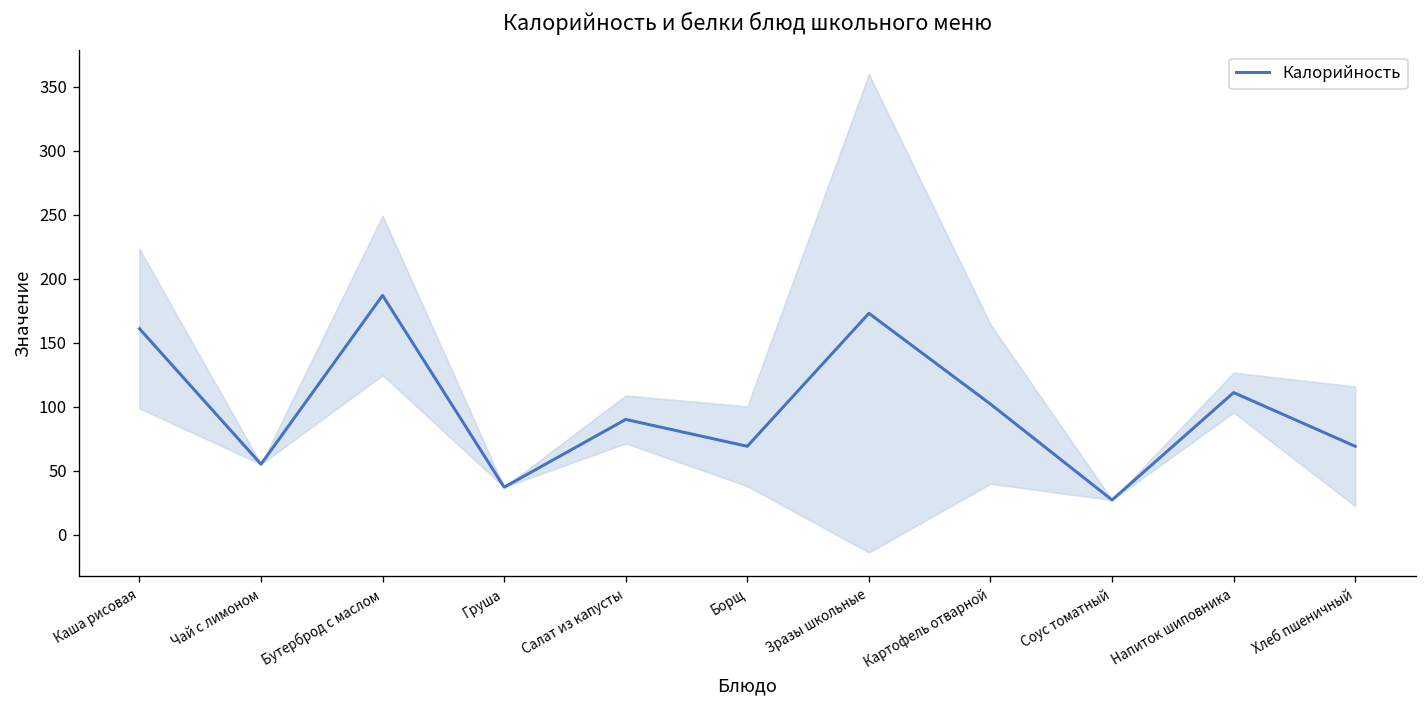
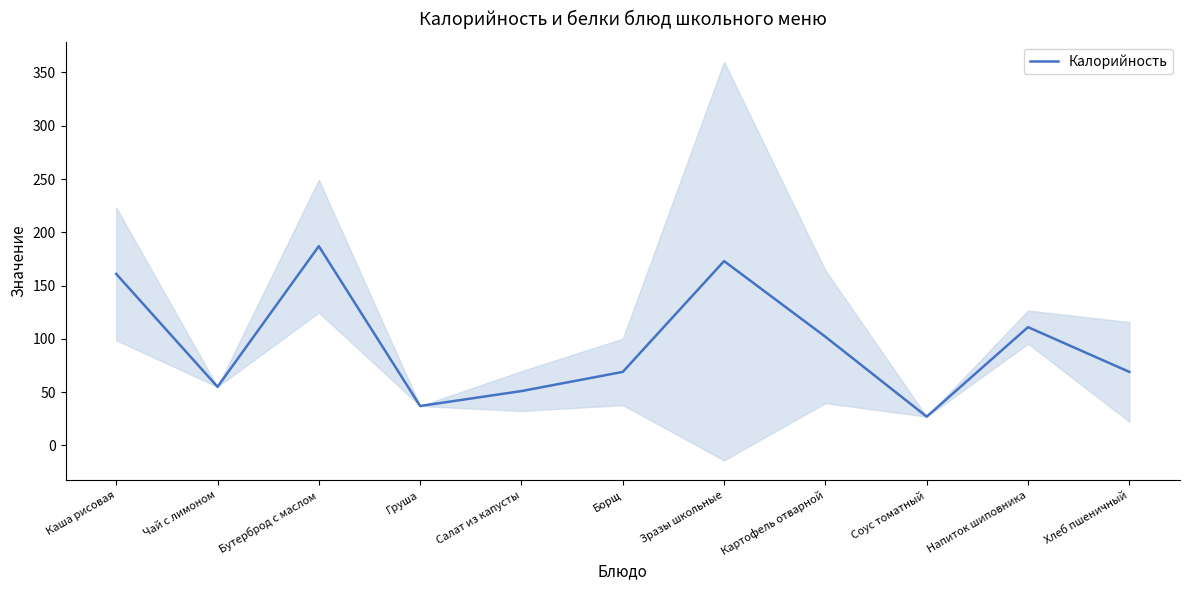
  {
    "Калорийность": {
      "Каша рисовая": 161,
      "Бутерброд с маслом": 187,
-     "Салат из капусты": 90,
+     "Салат из капусты": 51,
      "Борщ": 69,
      "Зразы школьные": 173,
      "Картофель отварной": 102,
      "Напиток шиповника": 111,
      "Хлеб пшеничный": 69
    }
  }
